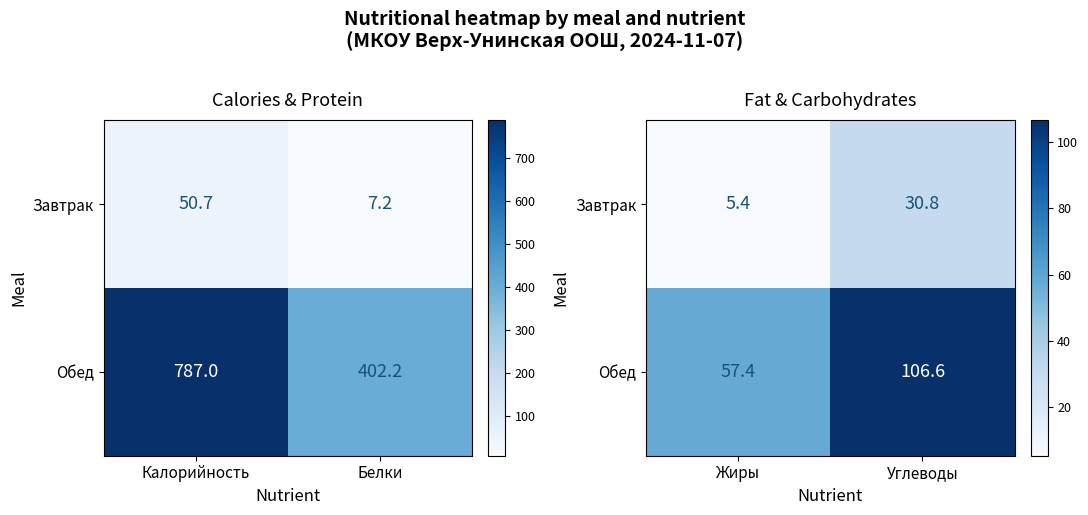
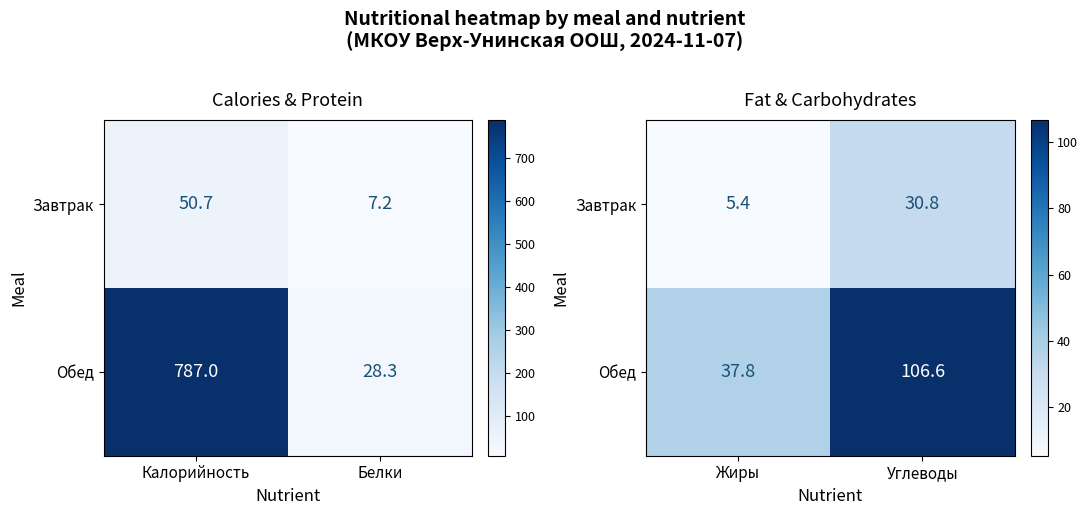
  {
    "Calories & Protein": {
      "Завтрак": {
        "Калорийность": 50.7,
        "Белки": 7.2
      },
      "Обед": {
        "Калорийность": 787.0,
-       "Белки": 402.2
+       "Белки": 28.3
      }
    },
    "Fat & Carbohydrates": {
      "Завтрак": {
        "Жиры": 5.4,
        "Углеводы": 30.8
      },
      "Обед": {
-       "Жиры": 57.4,
+       "Жиры": 37.8,
        "Углеводы": 106.6
      }
    }
  }
